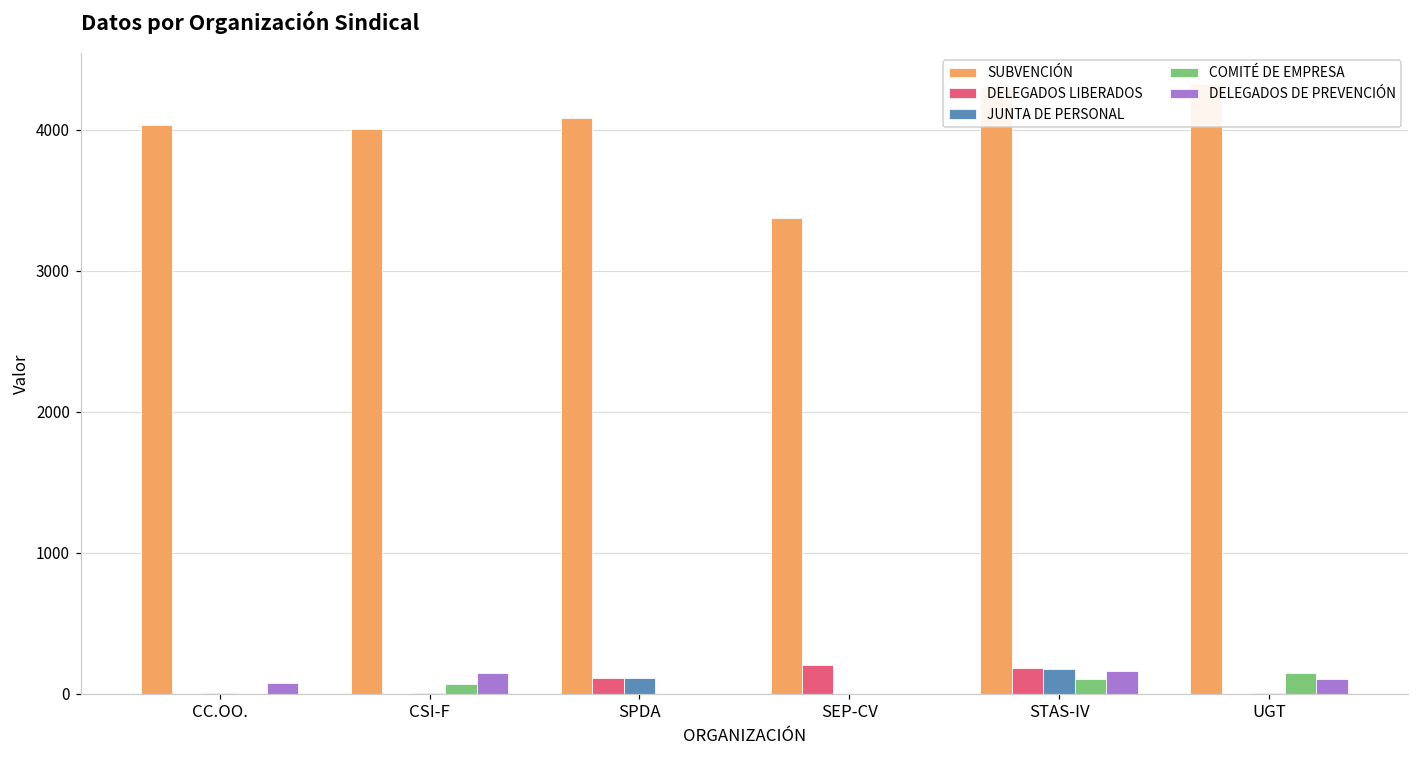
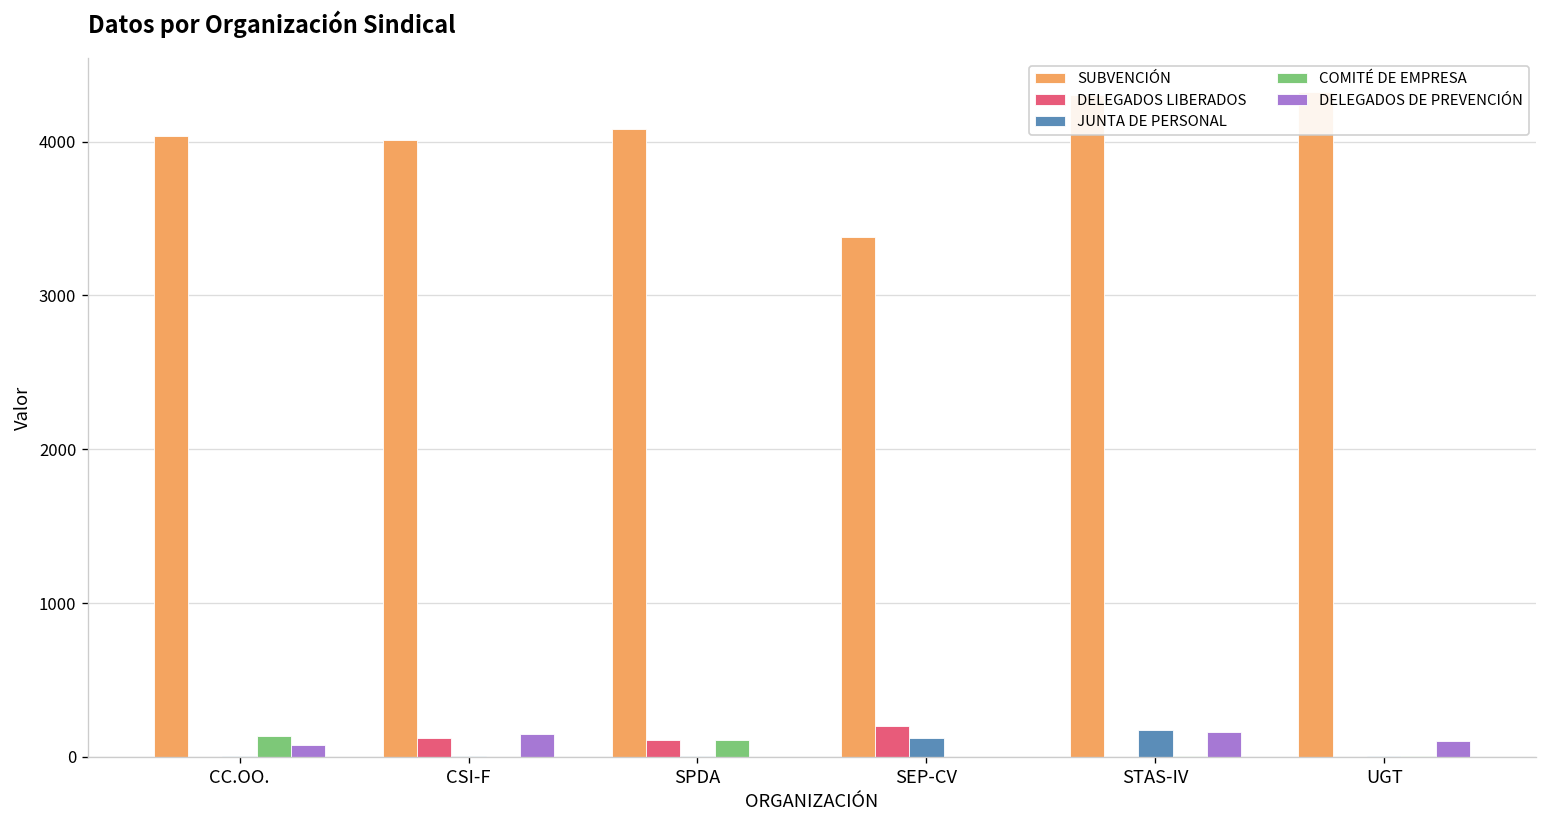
  {
    "SUBVENCIÓN": {
      "CC.OO.": 4040,
      "CSI-F": 4010,
      "SPDA": 4090,
      "SEP-CV": 3380
    },
    "DELEGADOS LIBERADOS": {
      "CC.OO.": 0,
-     "CSI-F": 0,
+     "CSI-F": 120,
      "SPDA": 110,
      "SEP-CV": 200,
-     "STAS-IV": 180
+     "STAS-IV": 0
    },
    "JUNTA DE PERSONAL": {
-     "SPDA": 110,
-     "SEP-CV": 0,
+     "SPDA": 0,
+     "SEP-CV": 120,
      "STAS-IV": 170
    },
    "COMITÉ DE EMPRESA": {
-     "CC.OO.": 0,
-     "CSI-F": 70,
-     "SPDA": 0,
-     "STAS-IV": 110,
-     "UGT": 150
+     "CC.OO.": 130,
+     "CSI-F": 0,
+     "SPDA": 110,
+     "STAS-IV": 0,
+     "UGT": 0
    },
    "DELEGADOS DE PREVENCIÓN": {
      "CC.OO.": 80,
      "CSI-F": 150,
      "SEP-CV": 0,
      "STAS-IV": 160,
      "UGT": 110
    }
  }
